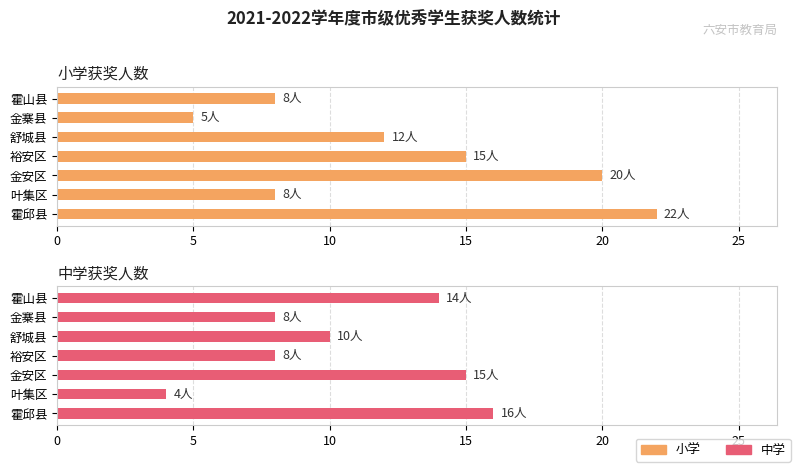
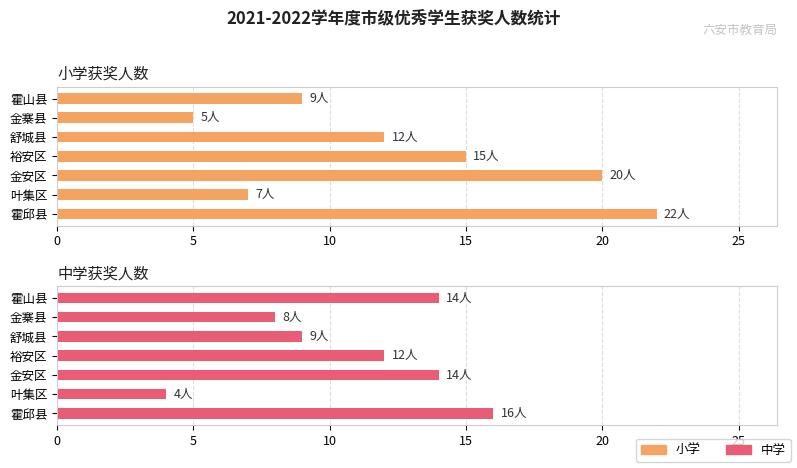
  {
    "小学获奖人数": {
-     "霍山县": "8人",
+     "霍山县": "9人",
      "金寨县": "5人",
      "舒城县": "12人",
      "裕安区": "15人",
      "金安区": "20人",
-     "叶集区": "8人",
+     "叶集区": "7人",
      "霍邱县": "22人"
    },
    "中学获奖人数": {
      "霍山县": "14人",
      "金寨县": "8人",
-     "舒城县": "10人",
-     "裕安区": "8人",
-     "金安区": "15人",
+     "舒城县": "9人",
+     "裕安区": "12人",
+     "金安区": "14人",
      "叶集区": "4人",
      "霍邱县": "16人"
    }
  }
